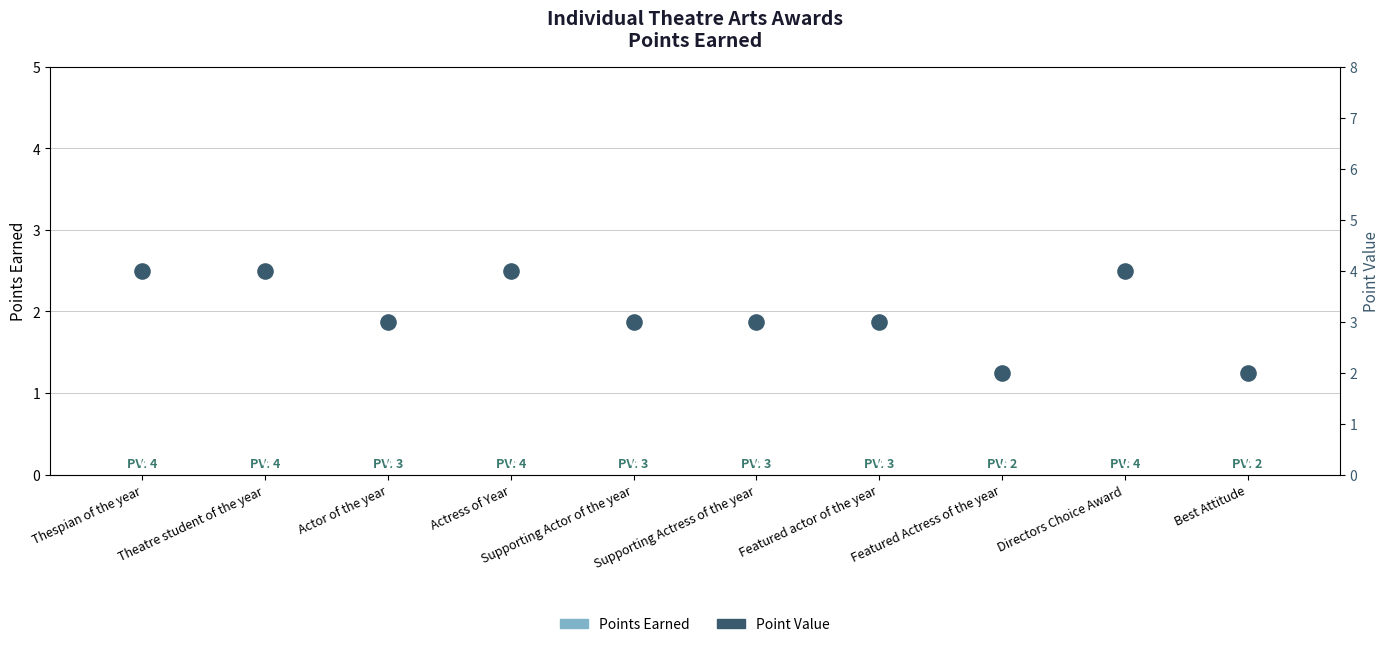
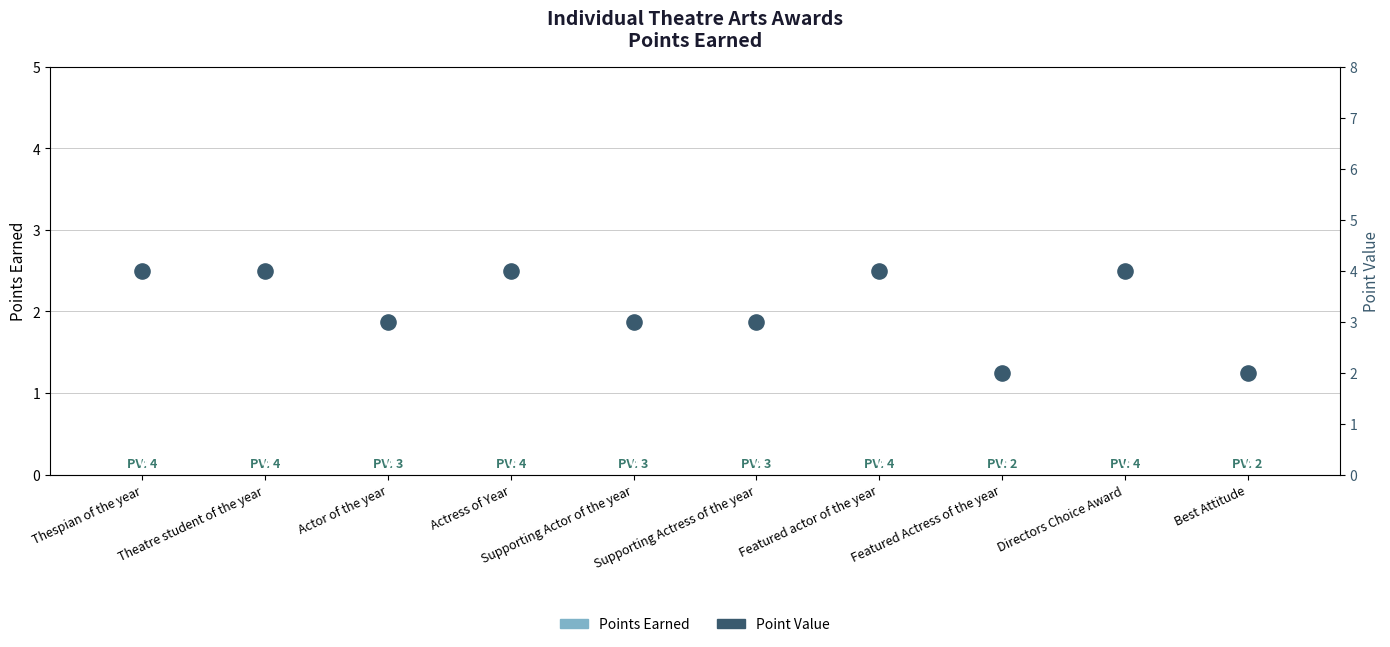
  {
    "Point Value": {
-     "Featured actor of the year": 3
+     "Featured actor of the year": 4
    }
  }
